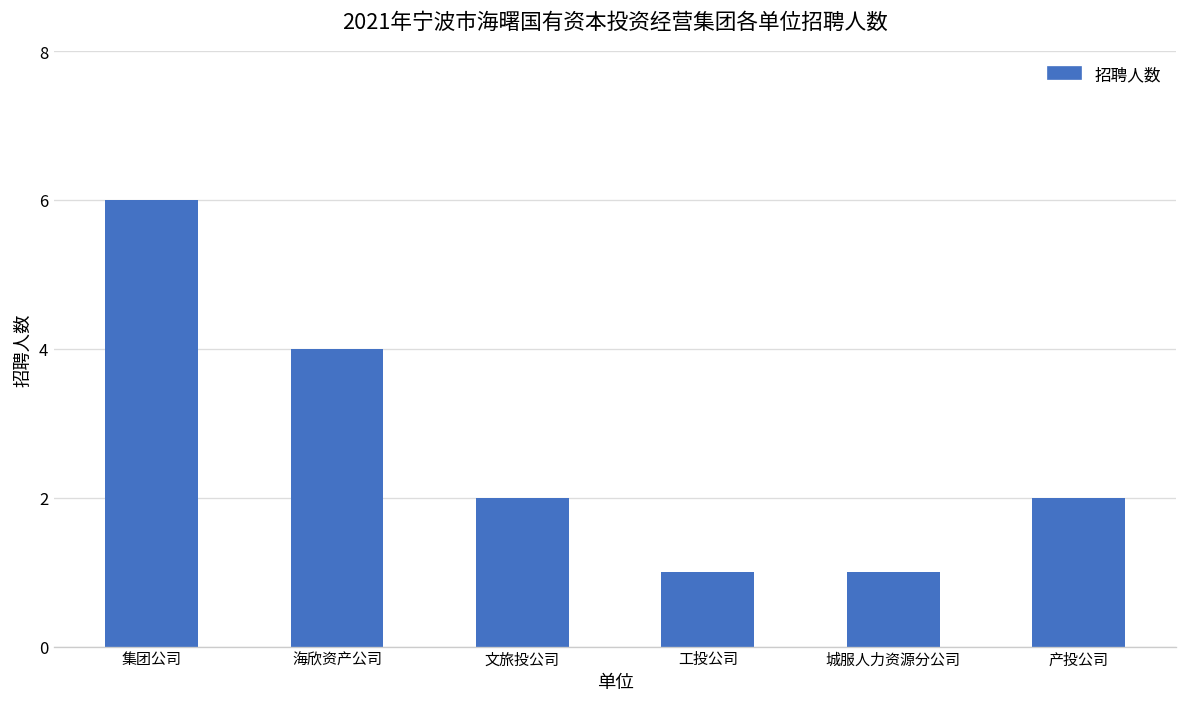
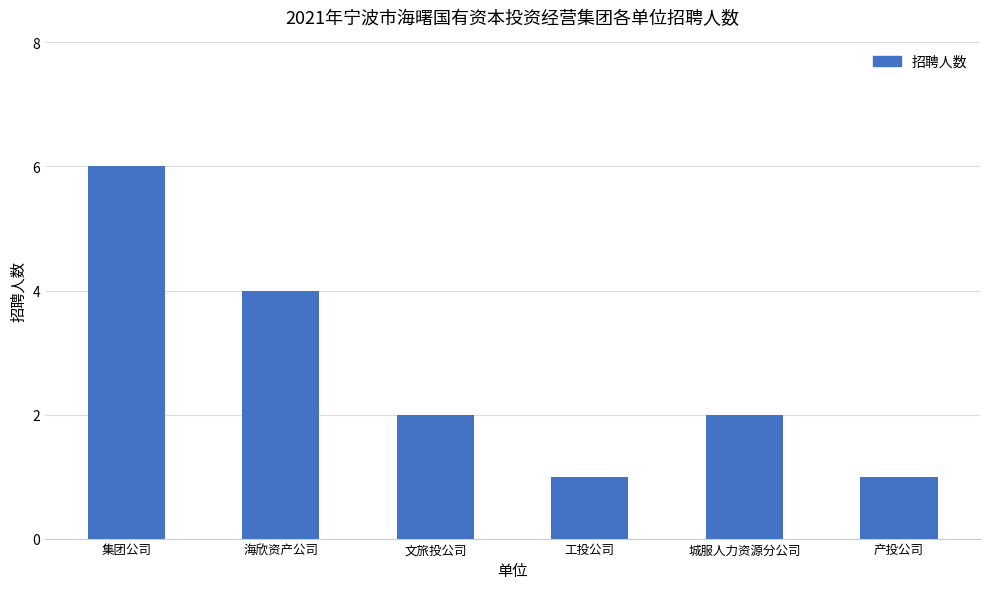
  {
    "集团公司": 6,
    "海欣资产公司": 4,
    "文旅投公司": 2,
    "工投公司": 1,
-   "城服人力资源分公司": 1,
-   "产投公司": 2
+   "城服人力资源分公司": 2,
+   "产投公司": 1
  }
